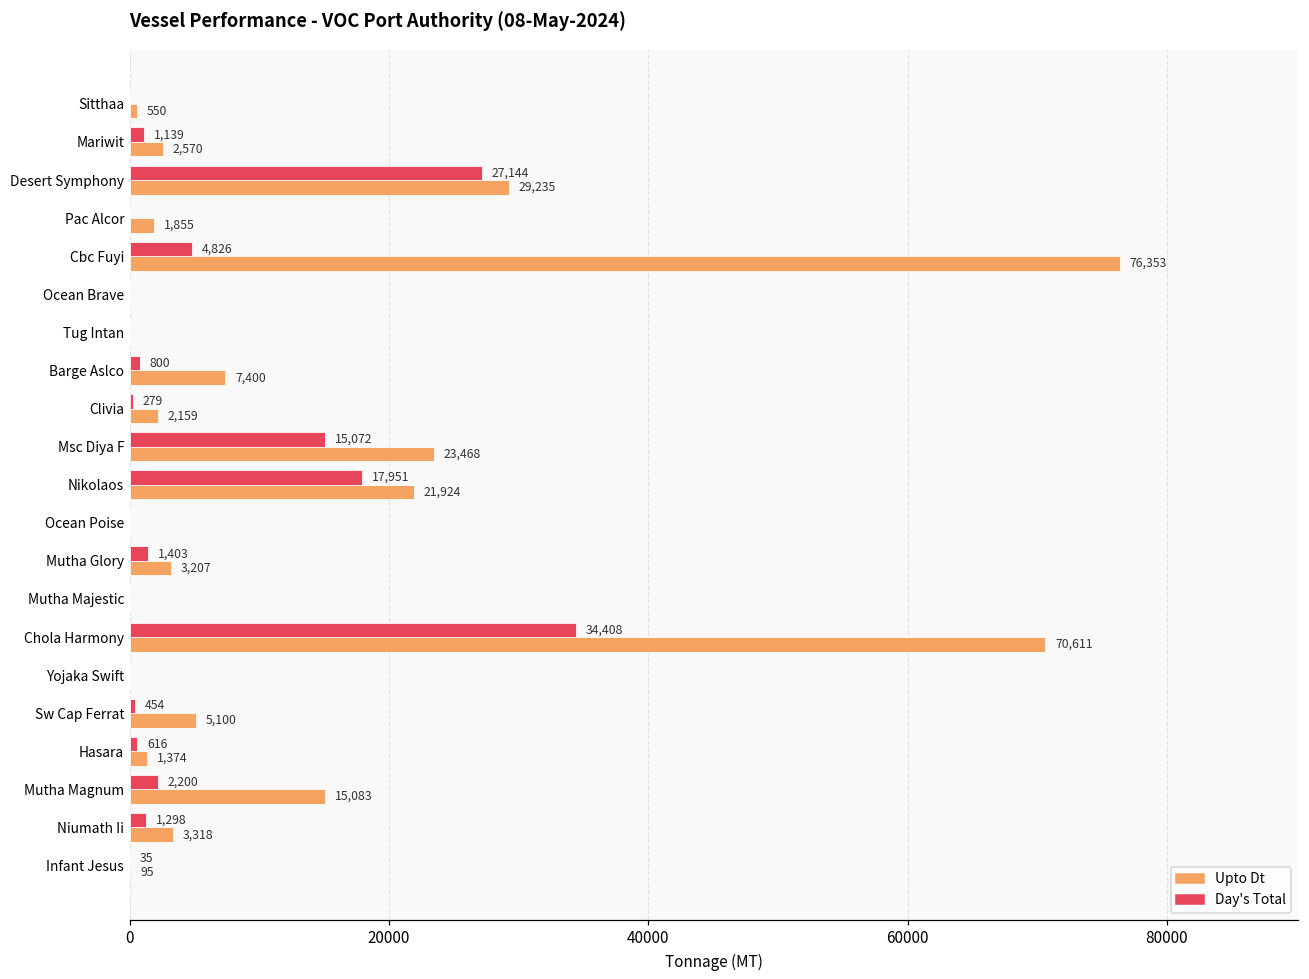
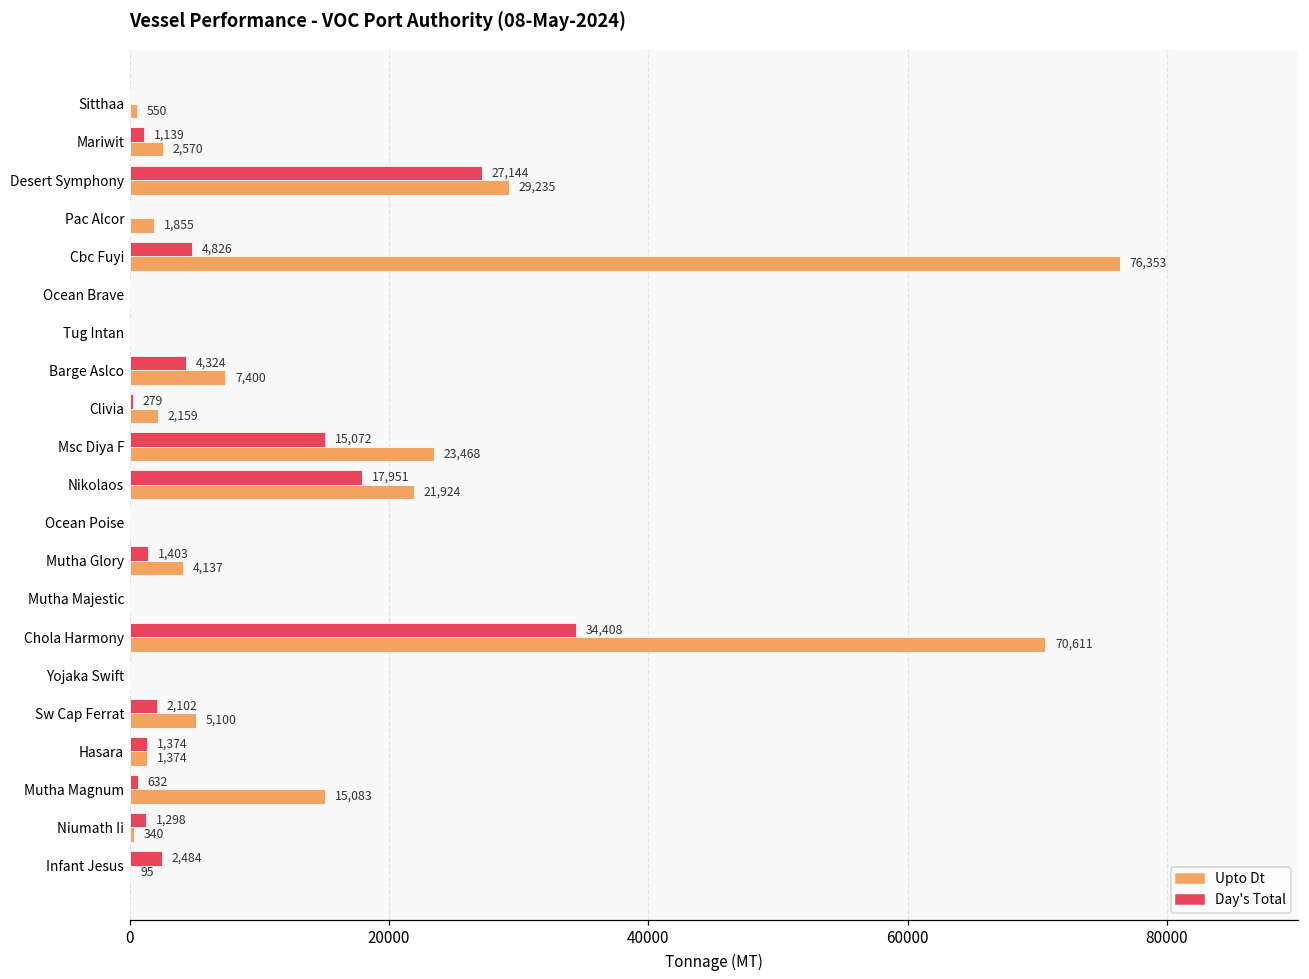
  {
    "Upto Dt": {
      "Sitthaa": "550",
      "Mariwit": "2,570",
      "Desert Symphony": "29,235",
      "Pac Alcor": "1,855",
      "Cbc Fuyi": "76,353",
      "Barge Aslco": "7,400",
      "Clivia": "2,159",
      "Msc Diya F": "23,468",
      "Nikolaos": "21,924",
-     "Mutha Glory": "3,207",
+     "Mutha Glory": "4,137",
      "Chola Harmony": "70,611",
      "Sw Cap Ferrat": "5,100",
      "Hasara": "1,374",
      "Mutha Magnum": "15,083",
-     "Niumath Ii": "3,318",
+     "Niumath Ii": "340",
      "Infant Jesus": "95"
    },
    "Day's Total": {
      "Mariwit": "1,139",
      "Desert Symphony": "27,144",
      "Cbc Fuyi": "4,826",
-     "Barge Aslco": "800",
+     "Barge Aslco": "4,324",
      "Clivia": "279",
      "Msc Diya F": "15,072",
      "Nikolaos": "17,951",
      "Mutha Glory": "1,403",
      "Chola Harmony": "34,408",
-     "Sw Cap Ferrat": "454",
-     "Hasara": "616",
-     "Mutha Magnum": "2,200",
+     "Sw Cap Ferrat": "2,102",
+     "Hasara": "1,374",
+     "Mutha Magnum": "632",
      "Niumath Ii": "1,298",
-     "Infant Jesus": "35"
+     "Infant Jesus": "2,484"
    }
  }
